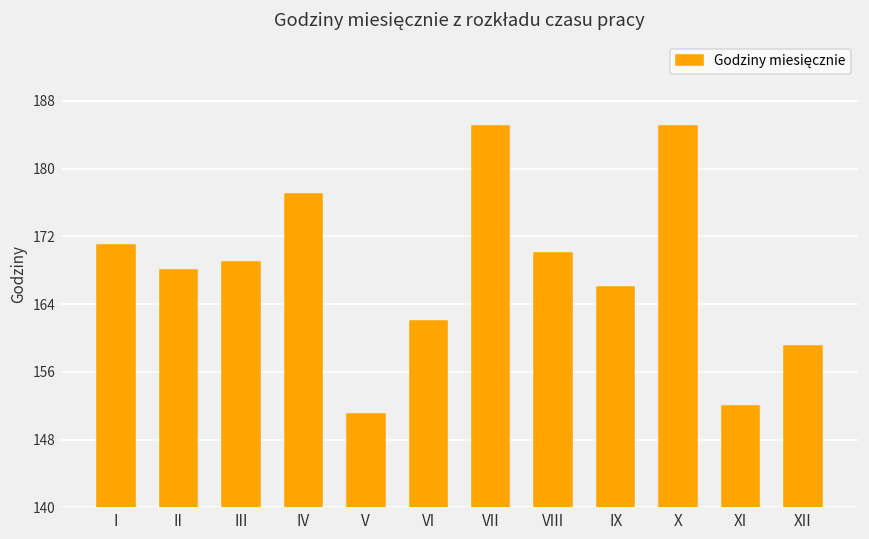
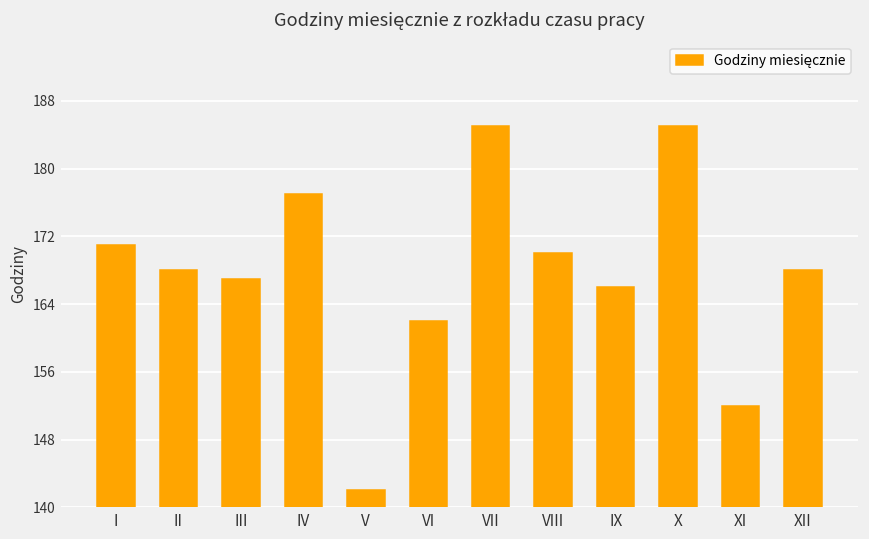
  {
    "I": 171,
    "II": 168,
-   "III": 169,
+   "III": 167,
    "IV": 177,
-   "V": 151,
+   "V": 142,
    "VI": 162,
    "VII": 185,
    "VIII": 170,
    "IX": 166,
    "X": 185,
    "XI": 152,
-   "XII": 159
+   "XII": 168
  }
